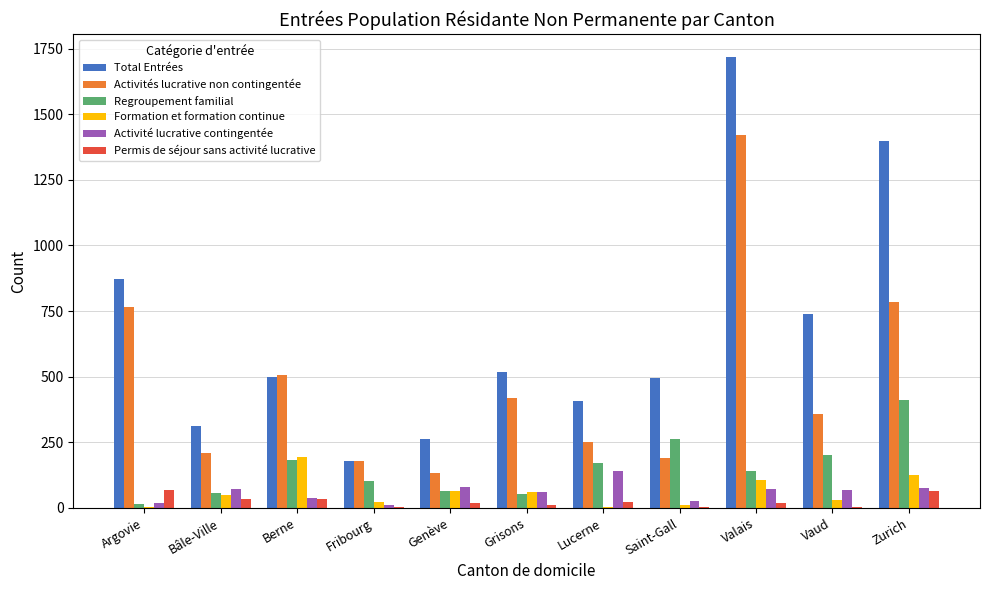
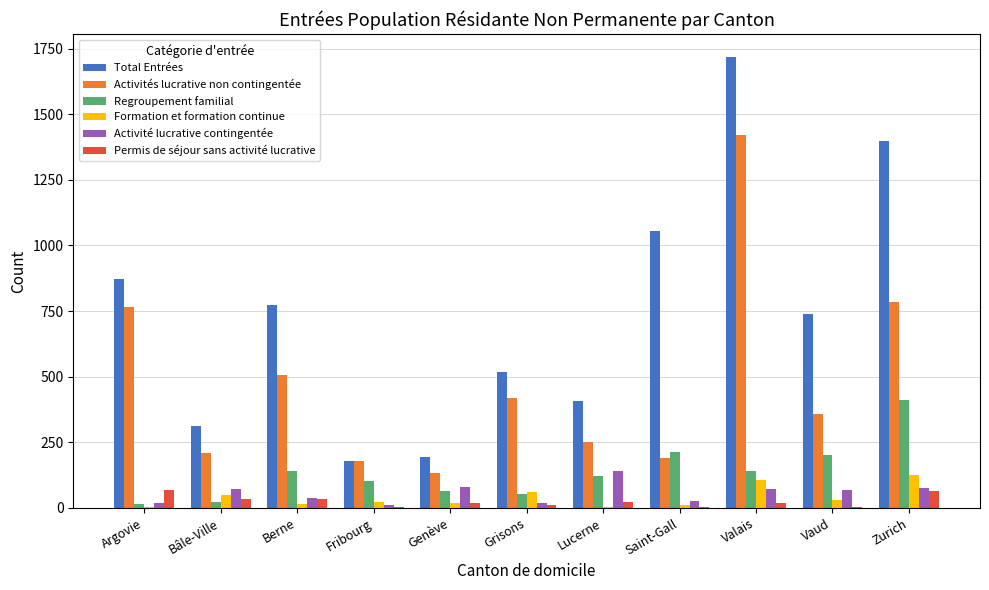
  {
    "Total Entrées": {
      "Argovie": 870,
      "Bâle-Ville": 310,
-     "Berne": 500,
+     "Berne": 770,
      "Fribourg": 180,
-     "Genève": 260,
+     "Genève": 190,
      "Grisons": 520,
      "Lucerne": 410,
-     "Saint-Gall": 500,
+     "Saint-Gall": 1050,
      "Valais": 1720,
      "Vaud": 740,
      "Zurich": 1400
    },
    "Regroupement familial": {
      "Argovie": 20,
-     "Bâle-Ville": 60,
-     "Berne": 180,
+     "Bâle-Ville": 20,
+     "Berne": 140,
      "Fribourg": 100,
      "Genève": 60,
      "Grisons": 50,
-     "Lucerne": 170,
-     "Saint-Gall": 260,
+     "Lucerne": 120,
+     "Saint-Gall": 210,
      "Valais": 140,
      "Vaud": 200,
      "Zurich": 410
    },
    "Formation et formation continue": {
      "Bâle-Ville": 50,
-     "Berne": 190,
+     "Berne": 20,
      "Fribourg": 20,
-     "Genève": 60,
+     "Genève": 20,
      "Grisons": 60,
      "Valais": 110,
      "Vaud": 30,
      "Zurich": 130
    },
    "Activité lucrative contingentée": {
      "Argovie": 20,
      "Bâle-Ville": 70,
      "Berne": 40,
      "Genève": 80,
-     "Grisons": 60,
+     "Grisons": 20,
      "Lucerne": 140,
      "Saint-Gall": 30,
      "Valais": 70,
      "Vaud": 70,
      "Zurich": 70
    }
  }
